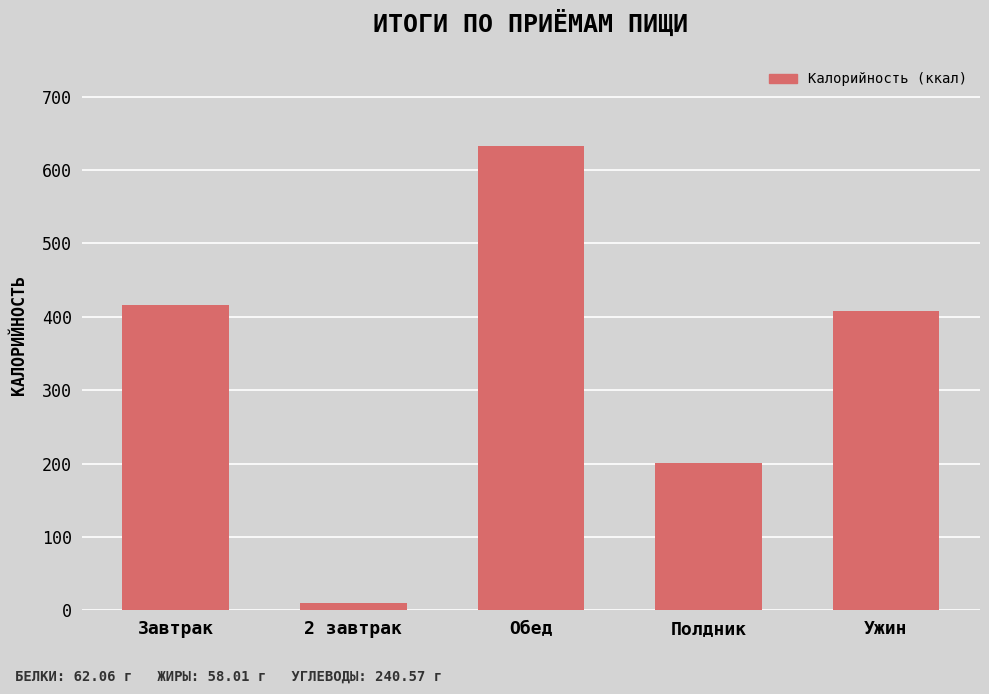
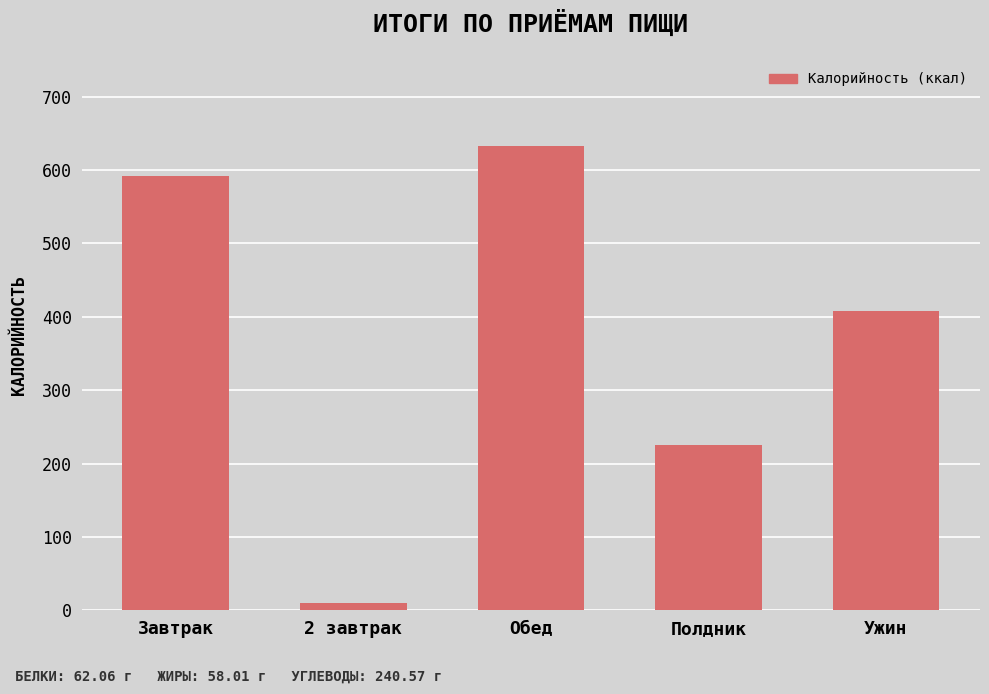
  {
-   "Завтрак": 420,
+   "Завтрак": 590,
    "2 завтрак": 10,
    "Обед": 630,
-   "Полдник": 200,
+   "Полдник": 230,
    "Ужин": 410
  }
